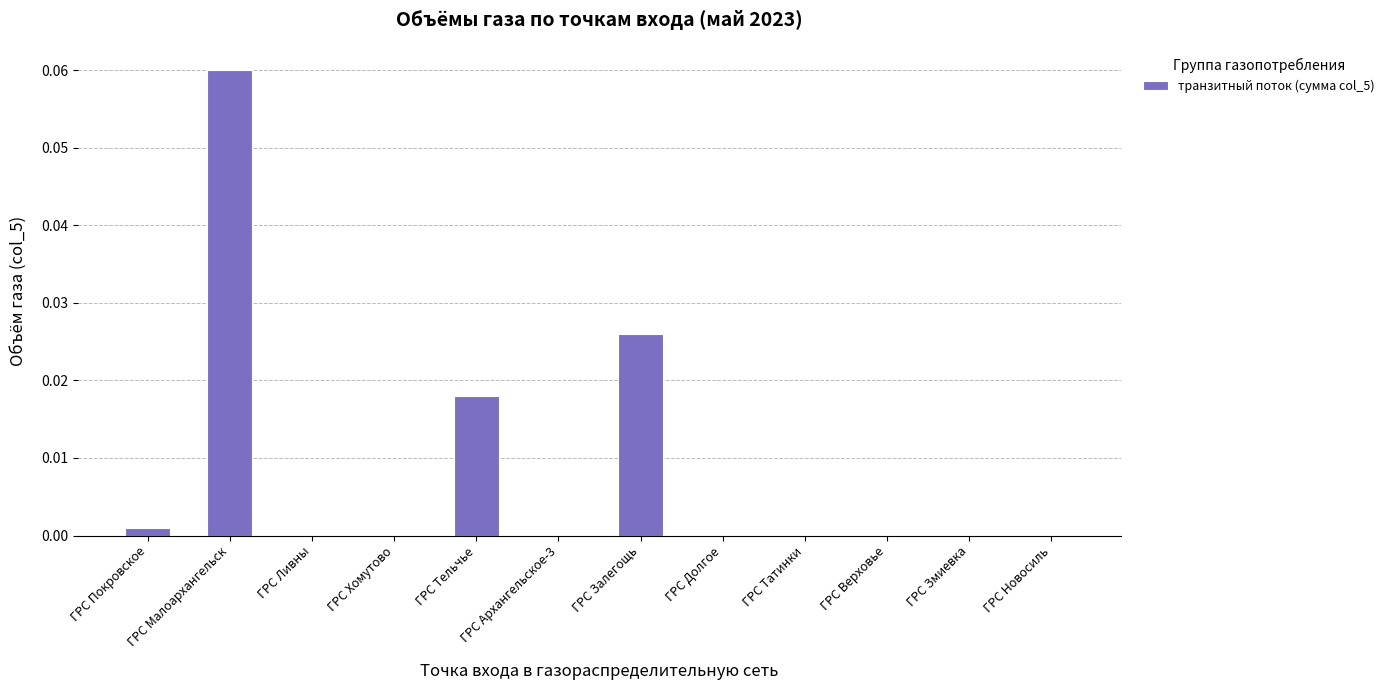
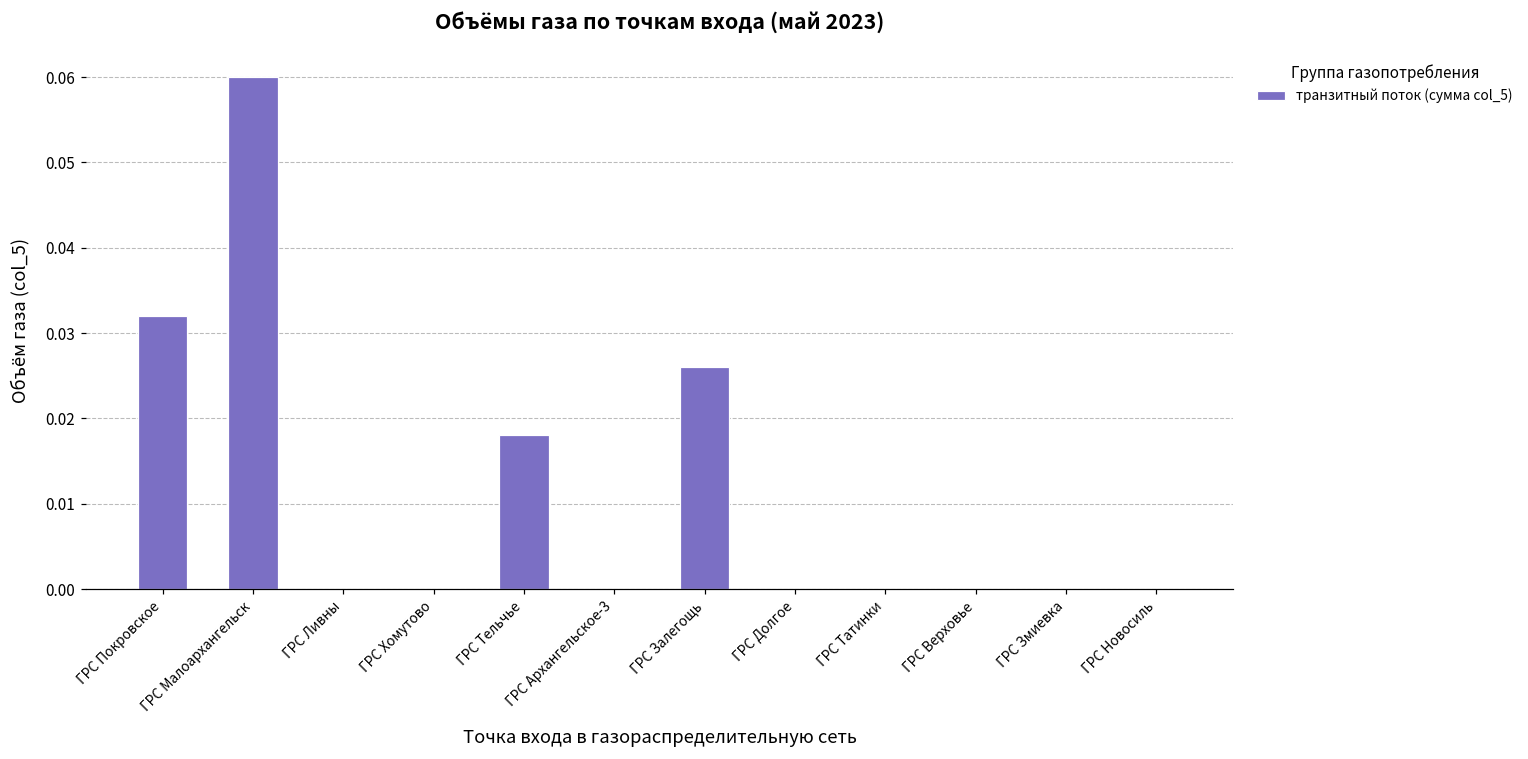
  {
-   "ГРС Покровское": 0.001,
+   "ГРС Покровское": 0.032,
    "ГРС Малоархангельск": 0.060,
    "ГРС Ливны": 0.000,
    "ГРС Хомутово": 0.000,
    "ГРС Тельчье": 0.018,
    "ГРС Архангельское-3": 0.000,
    "ГРС Залегощь": 0.026,
    "ГРС Долгое": 0.000,
    "ГРС Татинки": 0.000,
    "ГРС Верховье": 0.000,
    "ГРС Змиевка": 0.000,
    "ГРС Новосиль": 0.000
  }
